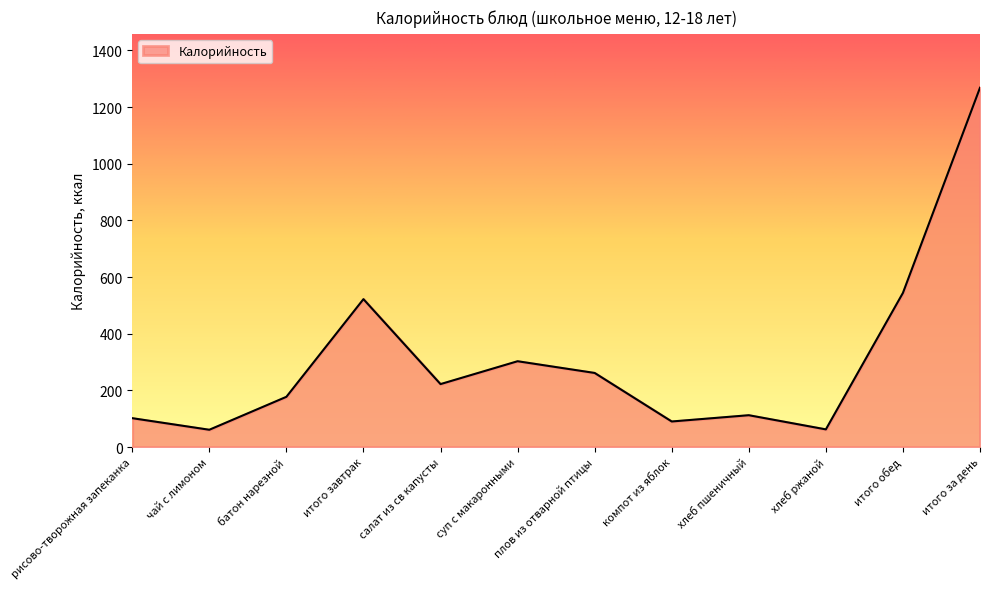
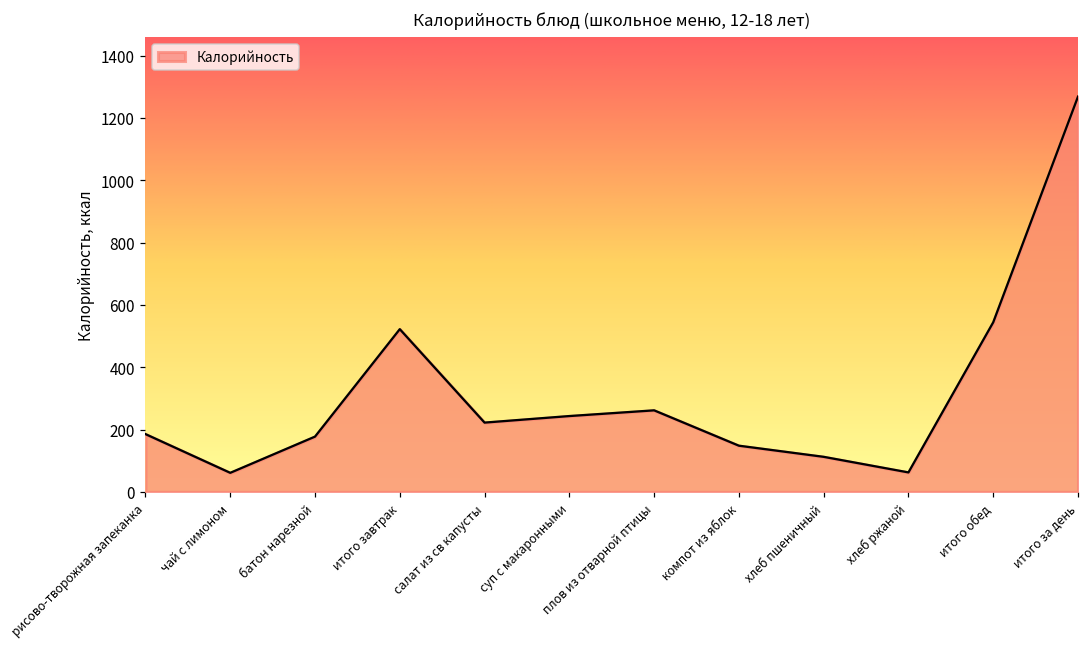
  {
-   "рисово-творожная запеканка": 100,
+   "рисово-творожная запеканка": 190,
    "чай с лимоном": 60,
    "батон нарезной": 180,
    "итого завтрак": 520,
    "салат из св капусты": 220,
-   "суп с макаронными": 300,
+   "суп с макаронными": 240,
    "плов из отварной птицы": 260,
-   "компот из яблок": 90,
+   "компот из яблок": 150,
    "хлеб пшеничный": 110,
    "хлеб ржаной": 60,
    "итого обед": 540,
    "итого за день": 1270
  }
